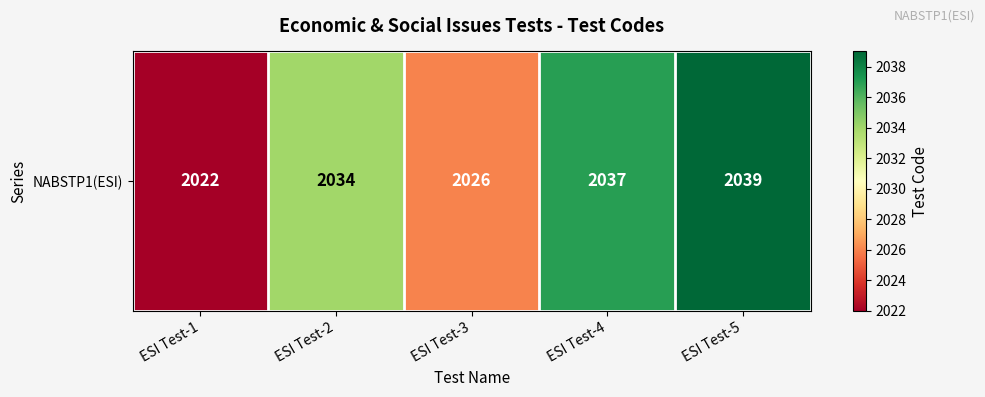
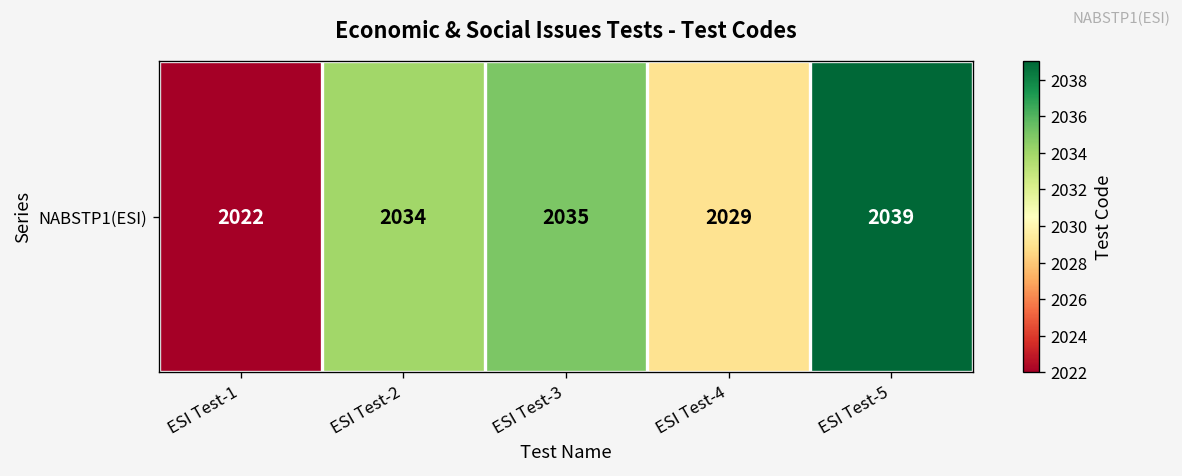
  {
    "NABSTP1(ESI)": {
      "ESI Test-1": 2022,
      "ESI Test-2": 2034,
-     "ESI Test-3": 2026,
-     "ESI Test-4": 2037,
+     "ESI Test-3": 2035,
+     "ESI Test-4": 2029,
      "ESI Test-5": 2039
    }
  }
